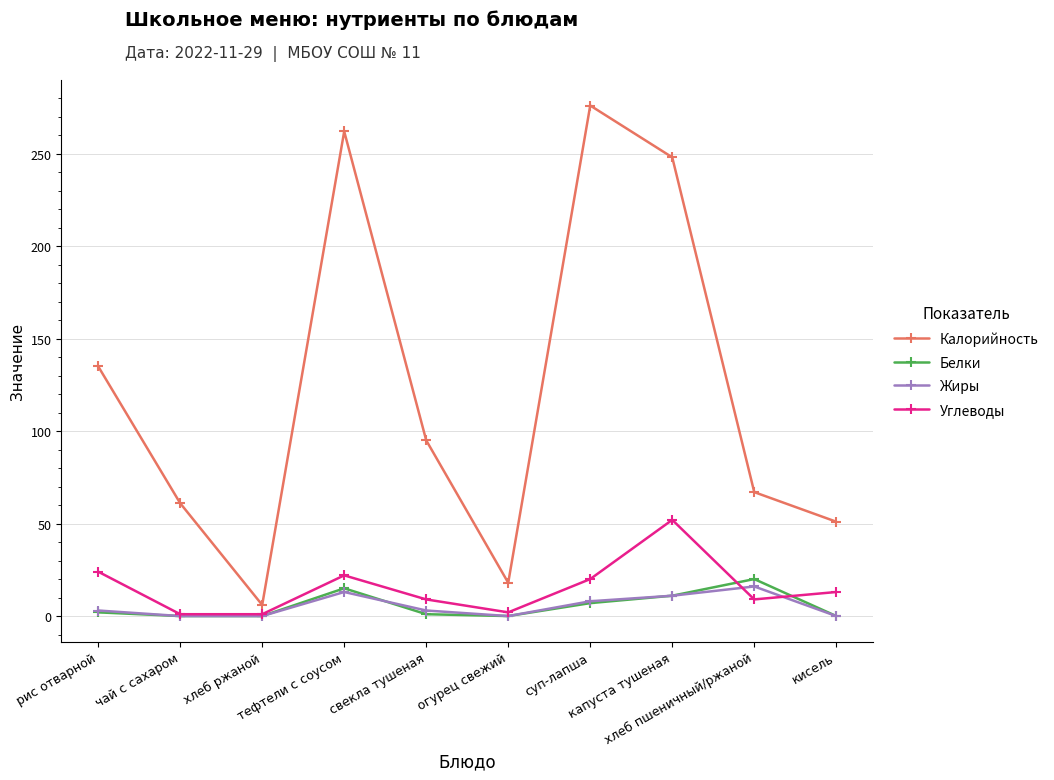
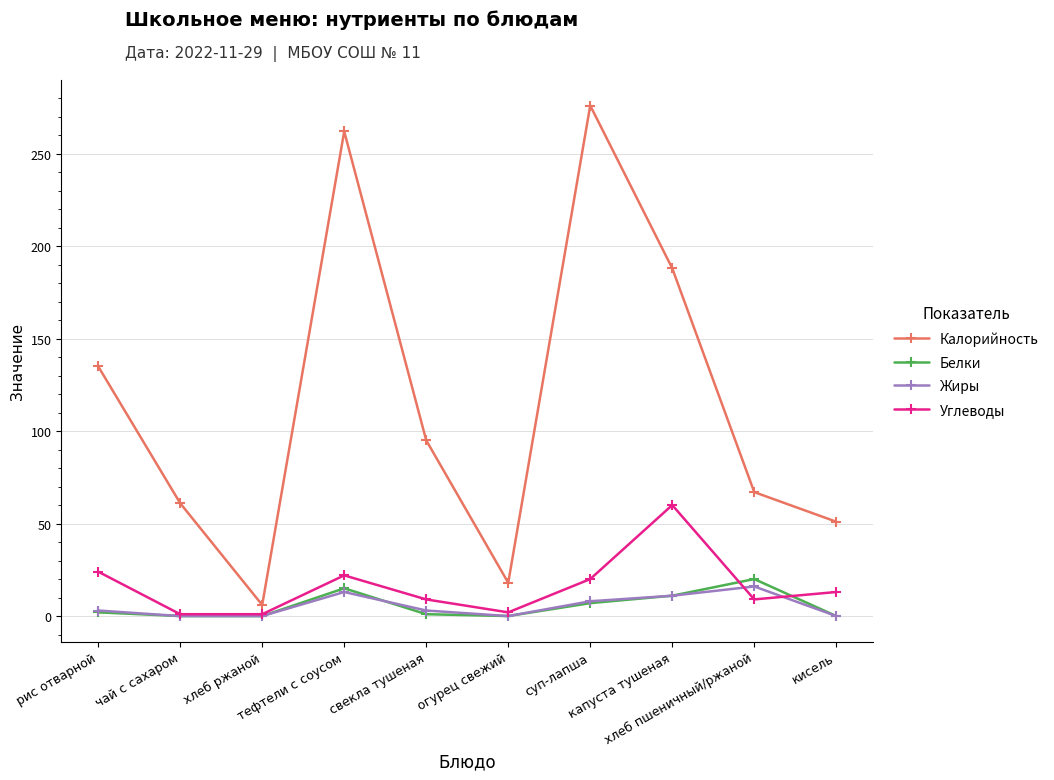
  {
    "Калорийность": {
      "рис отварной": 135,
      "чай с сахаром": 61,
      "хлеб ржаной": 6,
      "тефтели с соусом": 262,
      "свекла тушеная": 95,
      "огурец свежий": 18,
      "суп-лапша": 276,
-     "капуста тушеная": 248,
+     "капуста тушеная": 188,
      "хлеб пшеничный/ржаной": 67,
      "кисель": 51
    },
    "Белки": {
      "тефтели с соусом": 15,
      "свекла тушеная": 1,
      "хлеб пшеничный/ржаной": 20
    },
    "Жиры": {
      "тефтели с соусом": 13,
      "свекла тушеная": 3,
      "хлеб пшеничный/ржаной": 16
    },
    "Углеводы": {
      "рис отварной": 24,
      "тефтели с соусом": 22,
      "свекла тушеная": 9,
      "огурец свежий": 2,
      "суп-лапша": 20,
-     "капуста тушеная": 52,
+     "капуста тушеная": 60,
      "хлеб пшеничный/ржаной": 9,
      "кисель": 13
    }
  }
